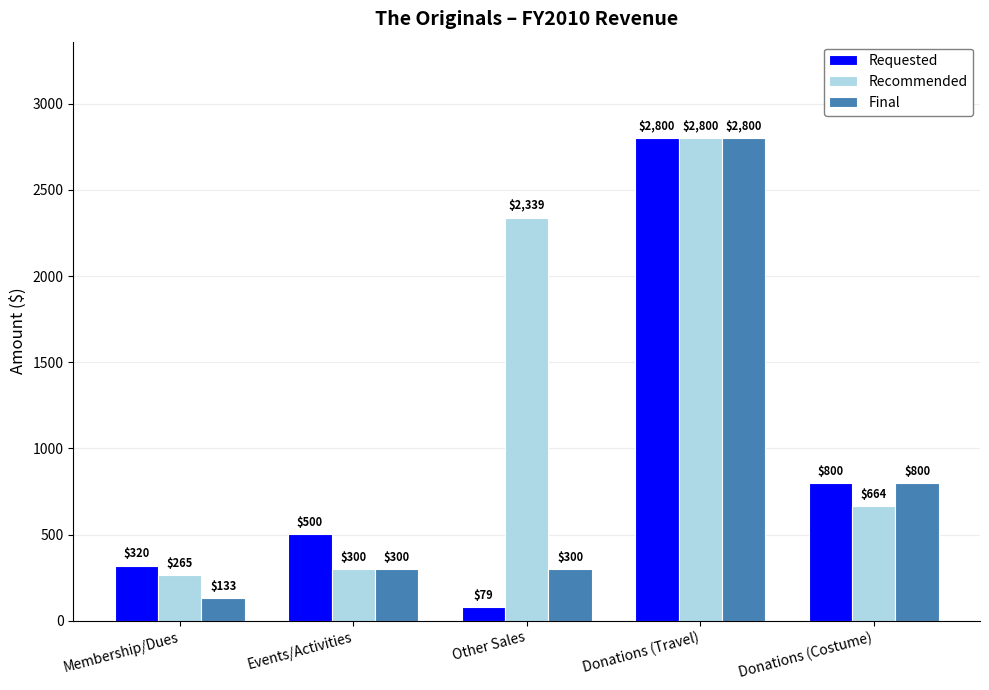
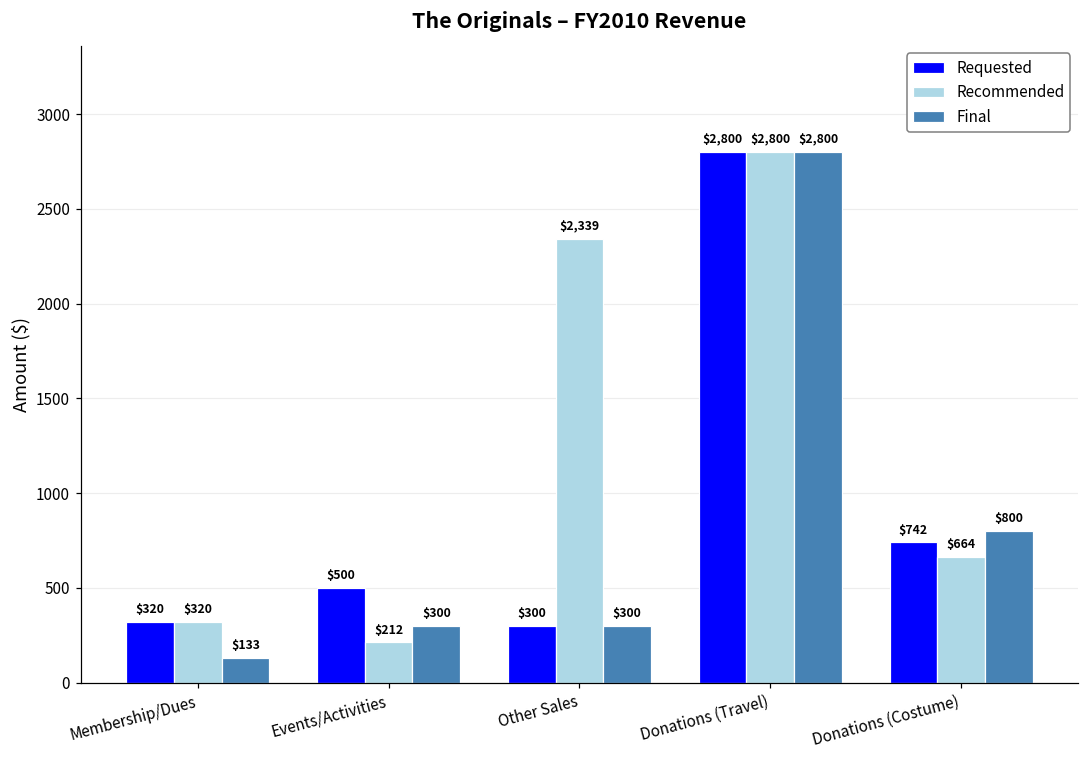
  {
    "Requested": {
      "Membership/Dues": "$320",
      "Events/Activities": "$500",
-     "Other Sales": "$79",
+     "Other Sales": "$300",
      "Donations (Travel)": "$2,800",
-     "Donations (Costume)": "$800"
+     "Donations (Costume)": "$742"
    },
    "Recommended": {
-     "Membership/Dues": "$265",
-     "Events/Activities": "$300",
+     "Membership/Dues": "$320",
+     "Events/Activities": "$212",
      "Other Sales": "$2,339",
      "Donations (Travel)": "$2,800",
      "Donations (Costume)": "$664"
    },
    "Final": {
      "Membership/Dues": "$133",
      "Events/Activities": "$300",
      "Other Sales": "$300",
      "Donations (Travel)": "$2,800",
      "Donations (Costume)": "$800"
    }
  }
